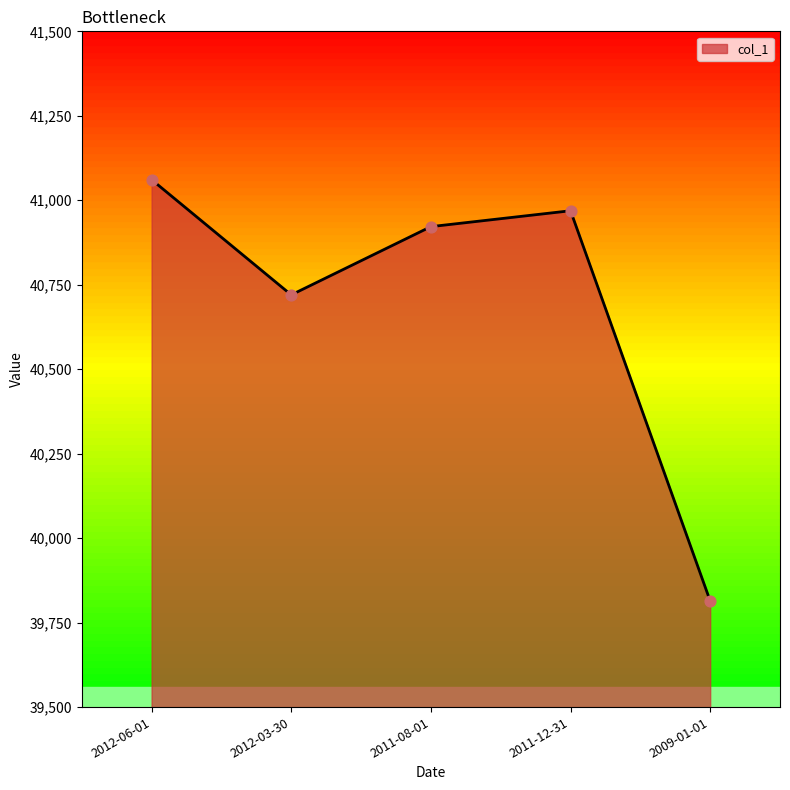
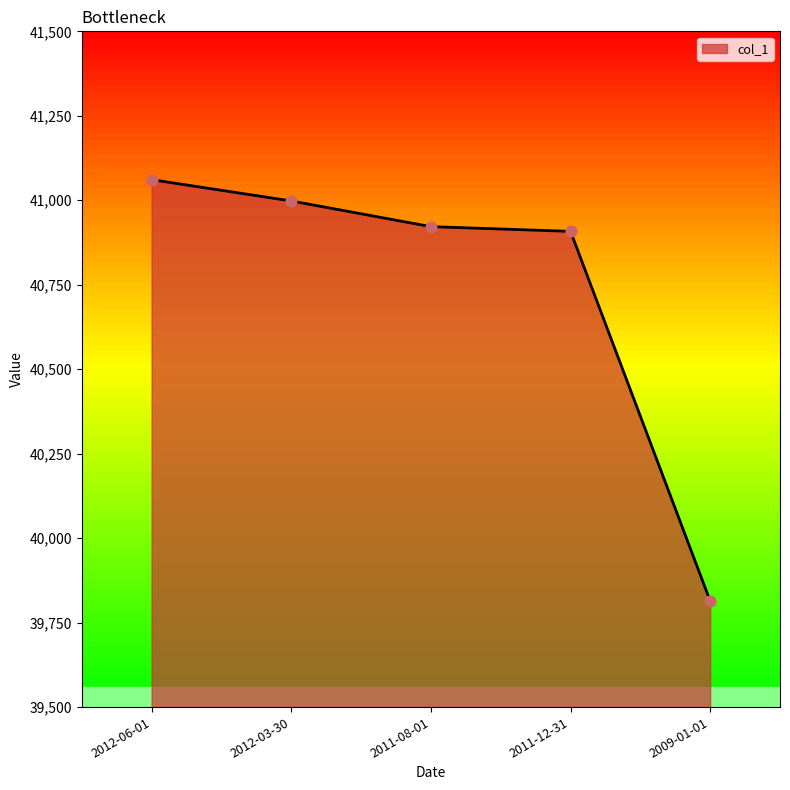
  {
    "2012-06-01": "41,060",
-   "2012-03-30": "40,720",
+   "2012-03-30": "41,000",
    "2011-08-01": "40,920",
-   "2011-12-31": "40,970",
+   "2011-12-31": "40,910",
    "2009-01-01": "39,810"
  }
